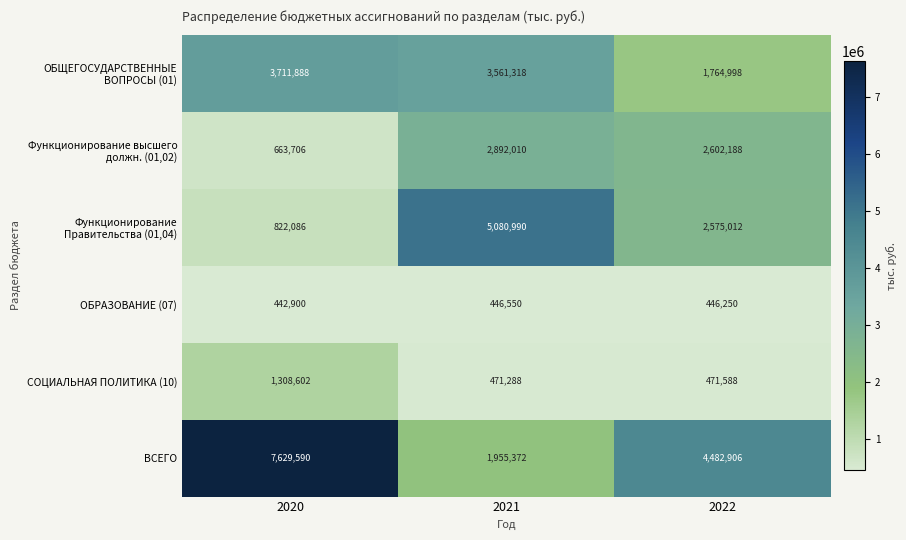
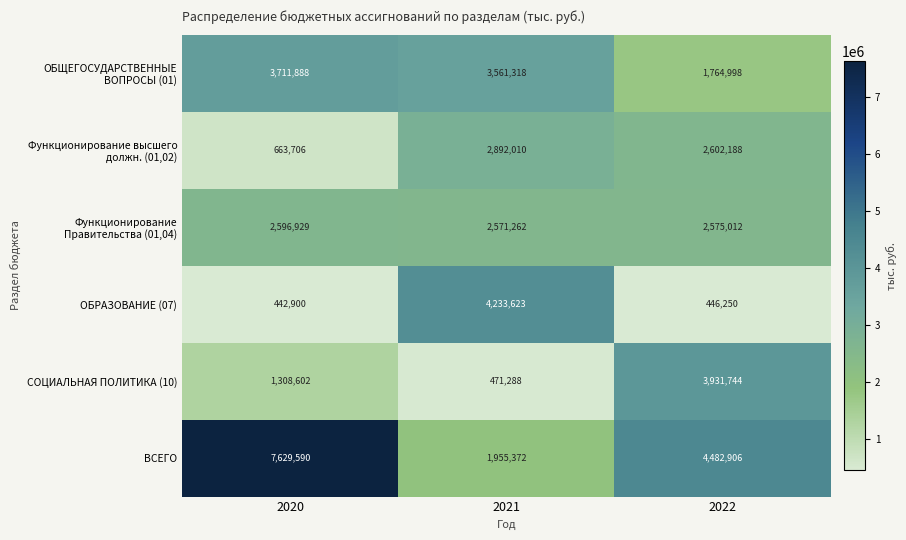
  {
    "ОБЩЕГОСУДАРСТВЕННЫЕ ВОПРОСЫ (01)": {
      "2020": "3,711,888",
      "2021": "3,561,318",
      "2022": "1,764,998"
    },
    "Функционирование высшего должн. (01,02)": {
      "2020": "663,706",
      "2021": "2,892,010",
      "2022": "2,602,188"
    },
    "Функционирование Правительства (01,04)": {
-     "2020": "822,086",
-     "2021": "5,080,990",
+     "2020": "2,596,929",
+     "2021": "2,571,262",
      "2022": "2,575,012"
    },
    "ОБРАЗОВАНИЕ (07)": {
      "2020": "442,900",
-     "2021": "446,550",
+     "2021": "4,233,623",
      "2022": "446,250"
    },
    "СОЦИАЛЬНАЯ ПОЛИТИКА (10)": {
      "2020": "1,308,602",
      "2021": "471,288",
-     "2022": "471,588"
+     "2022": "3,931,744"
    },
    "ВСЕГО": {
      "2020": "7,629,590",
      "2021": "1,955,372",
      "2022": "4,482,906"
    }
  }
